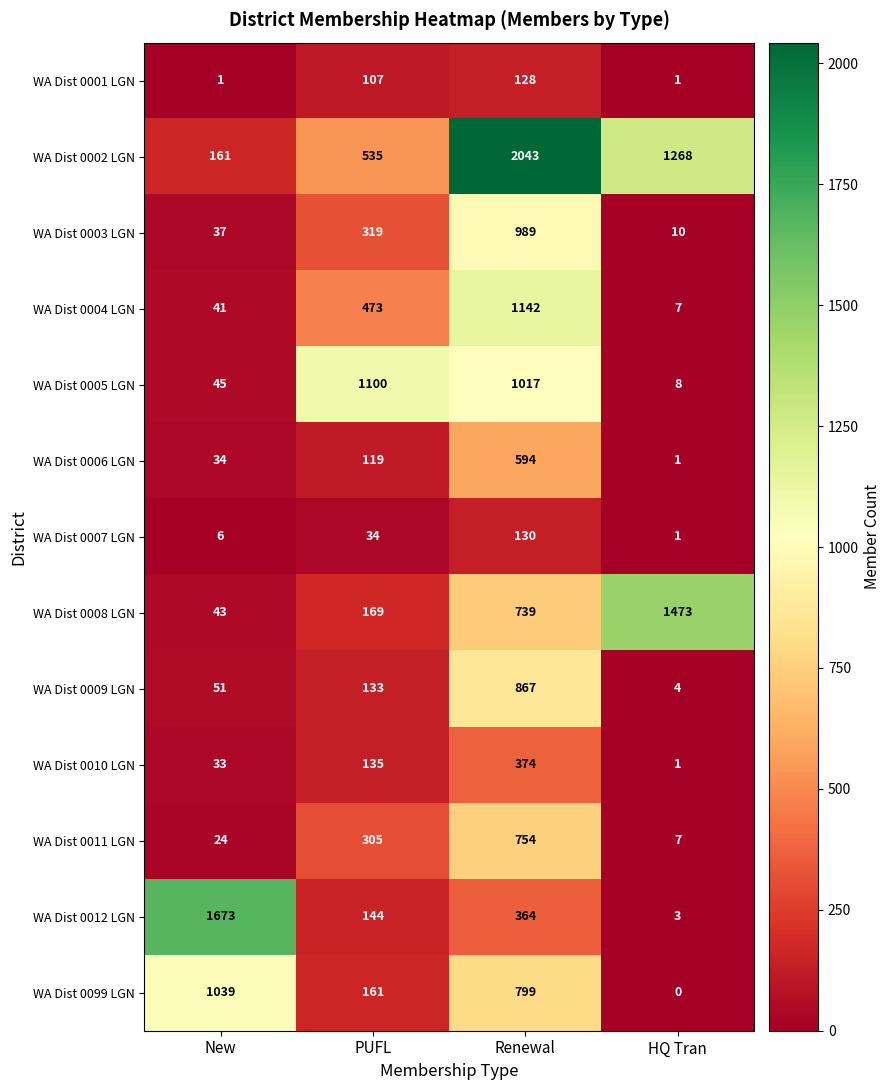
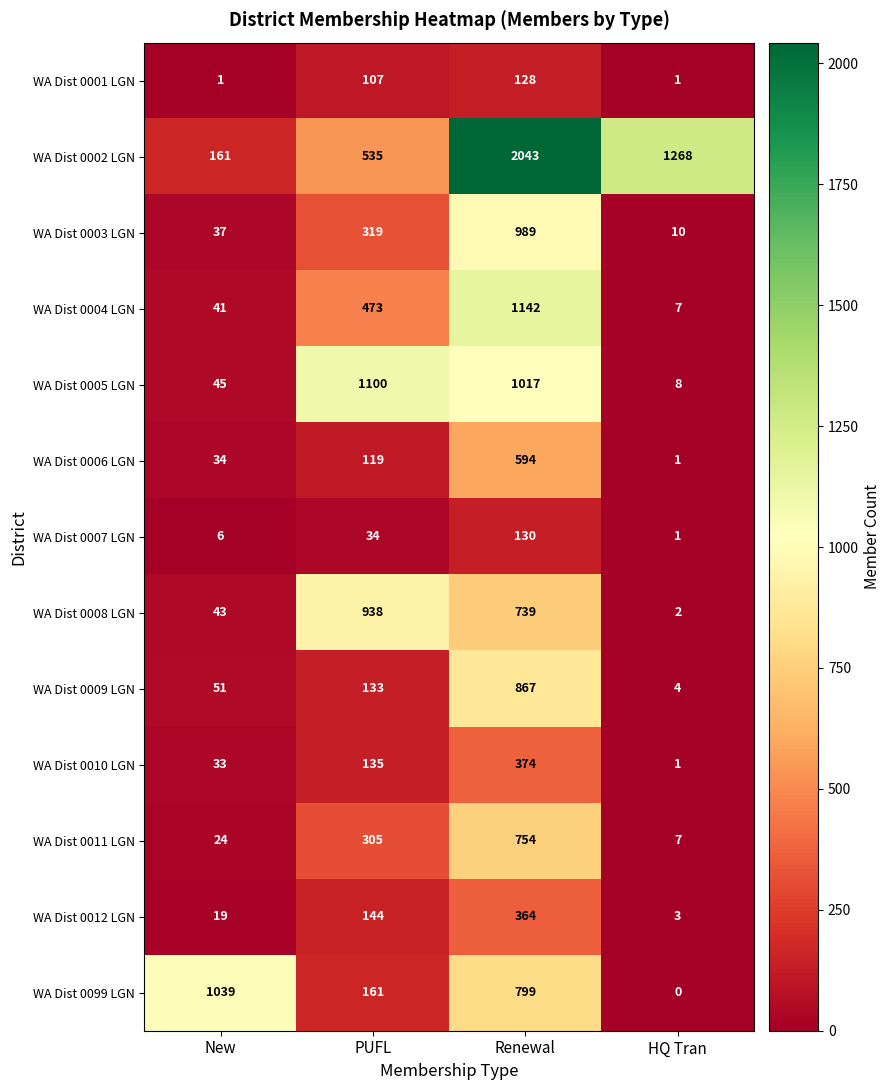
  {
    "WA Dist 0001 LGN": {
      "New": 1,
      "PUFL": 107,
      "Renewal": 128,
      "HQ Tran": 1
    },
    "WA Dist 0002 LGN": {
      "New": 161,
      "PUFL": 535,
      "Renewal": 2043,
      "HQ Tran": 1268
    },
    "WA Dist 0003 LGN": {
      "New": 37,
      "PUFL": 319,
      "Renewal": 989,
      "HQ Tran": 10
    },
    "WA Dist 0004 LGN": {
      "New": 41,
      "PUFL": 473,
      "Renewal": 1142,
      "HQ Tran": 7
    },
    "WA Dist 0005 LGN": {
      "New": 45,
      "PUFL": 1100,
      "Renewal": 1017,
      "HQ Tran": 8
    },
    "WA Dist 0006 LGN": {
      "New": 34,
      "PUFL": 119,
      "Renewal": 594,
      "HQ Tran": 1
    },
    "WA Dist 0007 LGN": {
      "New": 6,
      "PUFL": 34,
      "Renewal": 130,
      "HQ Tran": 1
    },
    "WA Dist 0008 LGN": {
      "New": 43,
-     "PUFL": 169,
+     "PUFL": 938,
      "Renewal": 739,
-     "HQ Tran": 1473
+     "HQ Tran": 2
    },
    "WA Dist 0009 LGN": {
      "New": 51,
      "PUFL": 133,
      "Renewal": 867,
      "HQ Tran": 4
    },
    "WA Dist 0010 LGN": {
      "New": 33,
      "PUFL": 135,
      "Renewal": 374,
      "HQ Tran": 1
    },
    "WA Dist 0011 LGN": {
      "New": 24,
      "PUFL": 305,
      "Renewal": 754,
      "HQ Tran": 7
    },
    "WA Dist 0012 LGN": {
-     "New": 1673,
+     "New": 19,
      "PUFL": 144,
      "Renewal": 364,
      "HQ Tran": 3
    },
    "WA Dist 0099 LGN": {
      "New": 1039,
      "PUFL": 161,
      "Renewal": 799,
      "HQ Tran": 0
    }
  }
